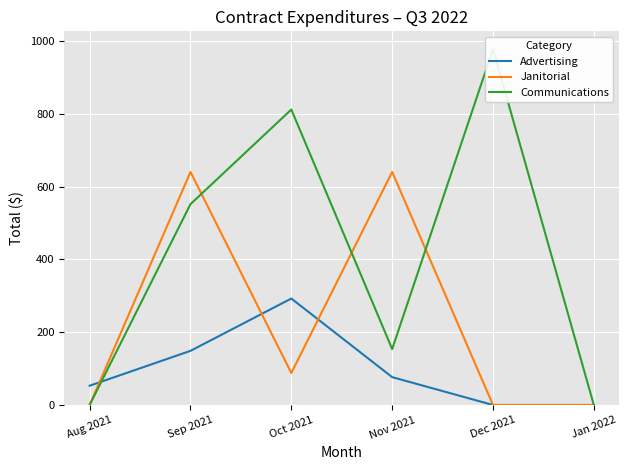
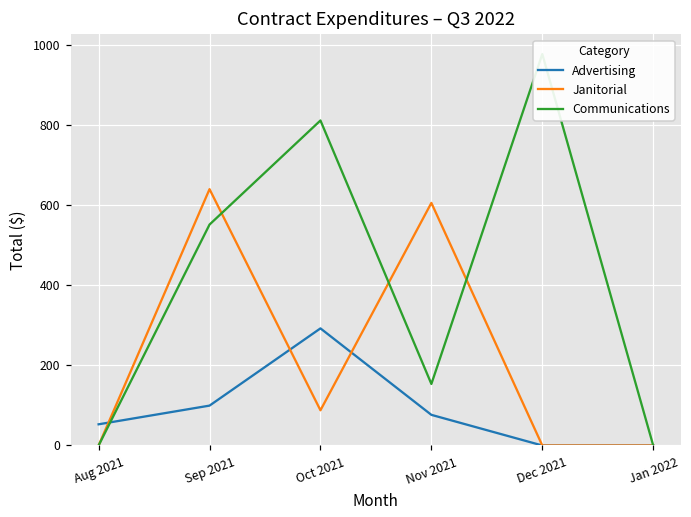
  {
    "Advertising": {
      "Aug 2021": 50,
-     "Sep 2021": 150,
+     "Sep 2021": 100,
      "Oct 2021": 290,
      "Nov 2021": 80
    },
    "Janitorial": {
      "Sep 2021": 640,
      "Oct 2021": 90,
-     "Nov 2021": 640
+     "Nov 2021": 610
    },
    "Communications": {
      "Sep 2021": 550,
      "Oct 2021": 810,
      "Nov 2021": 150
    }
  }
